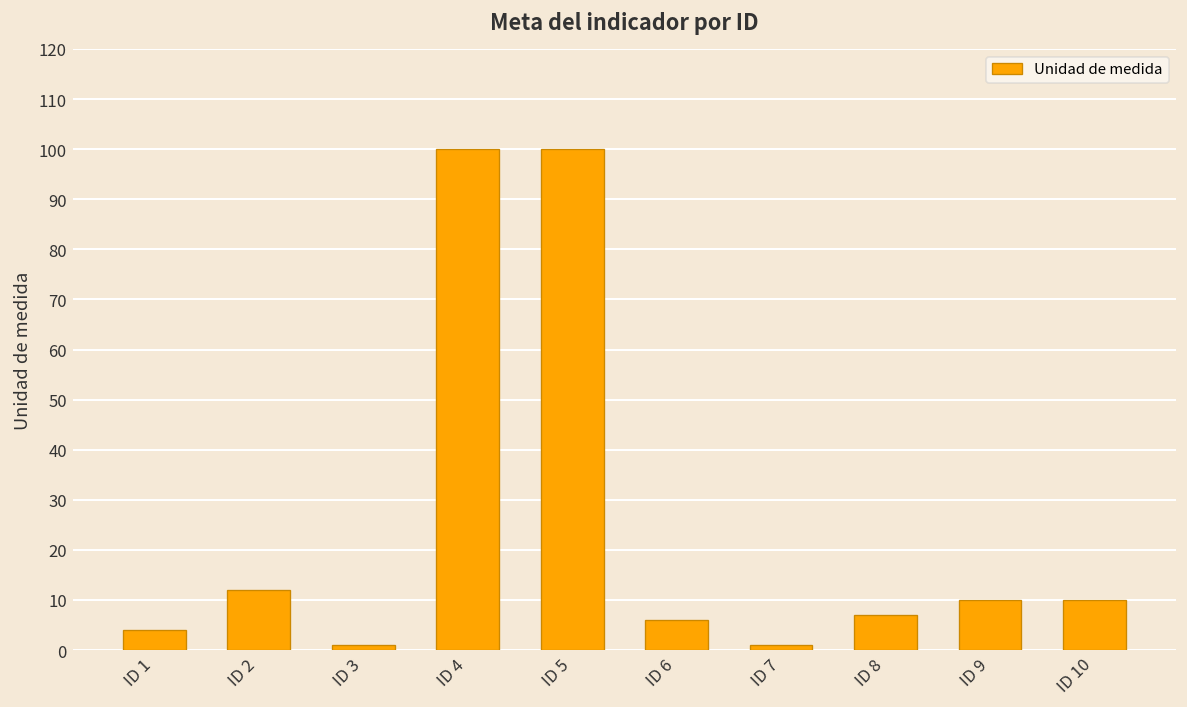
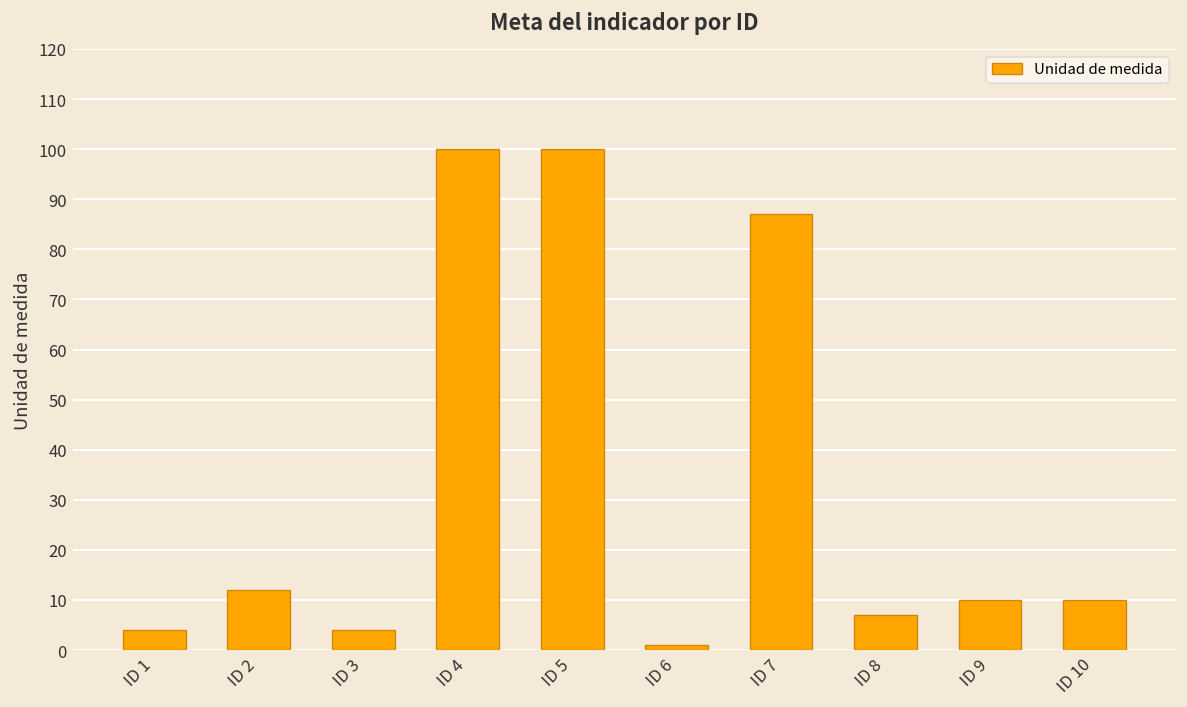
  {
    "ID 1": 4,
    "ID 2": 12,
-   "ID 3": 1,
+   "ID 3": 4,
    "ID 4": 100,
    "ID 5": 100,
-   "ID 6": 6,
-   "ID 7": 1,
+   "ID 6": 1,
+   "ID 7": 87,
    "ID 8": 7,
    "ID 9": 10,
    "ID 10": 10
  }
